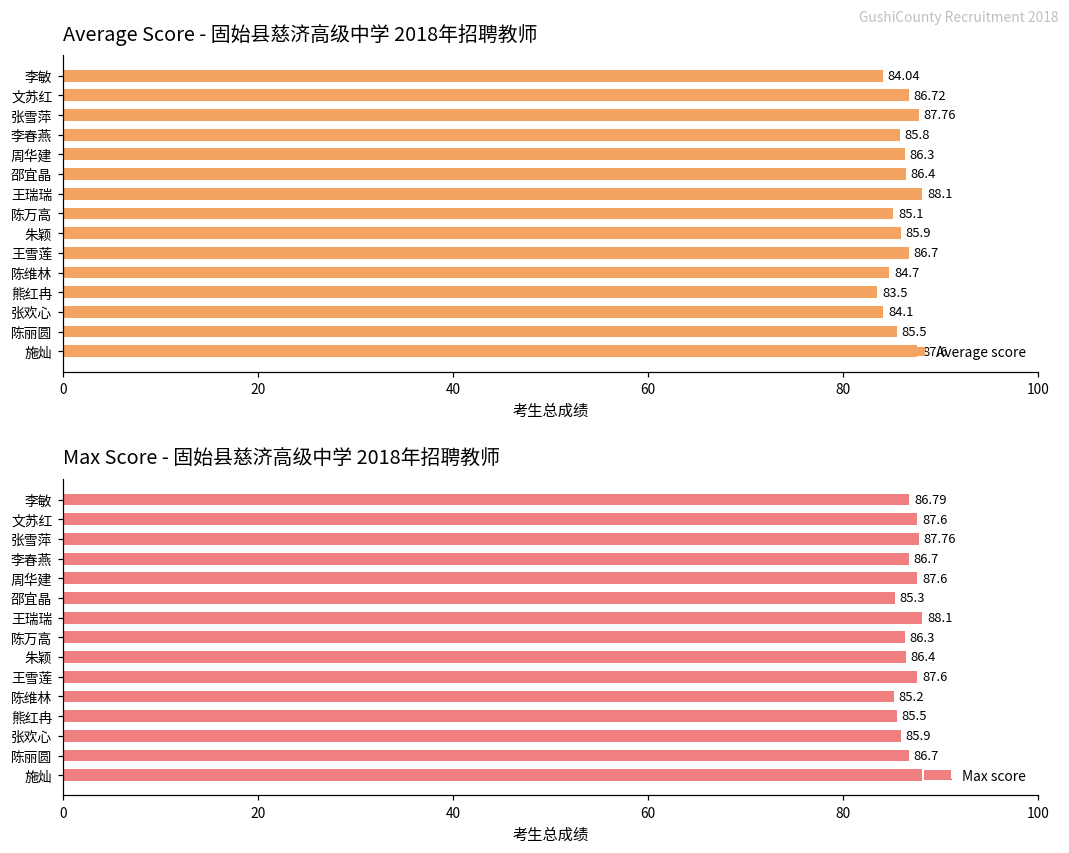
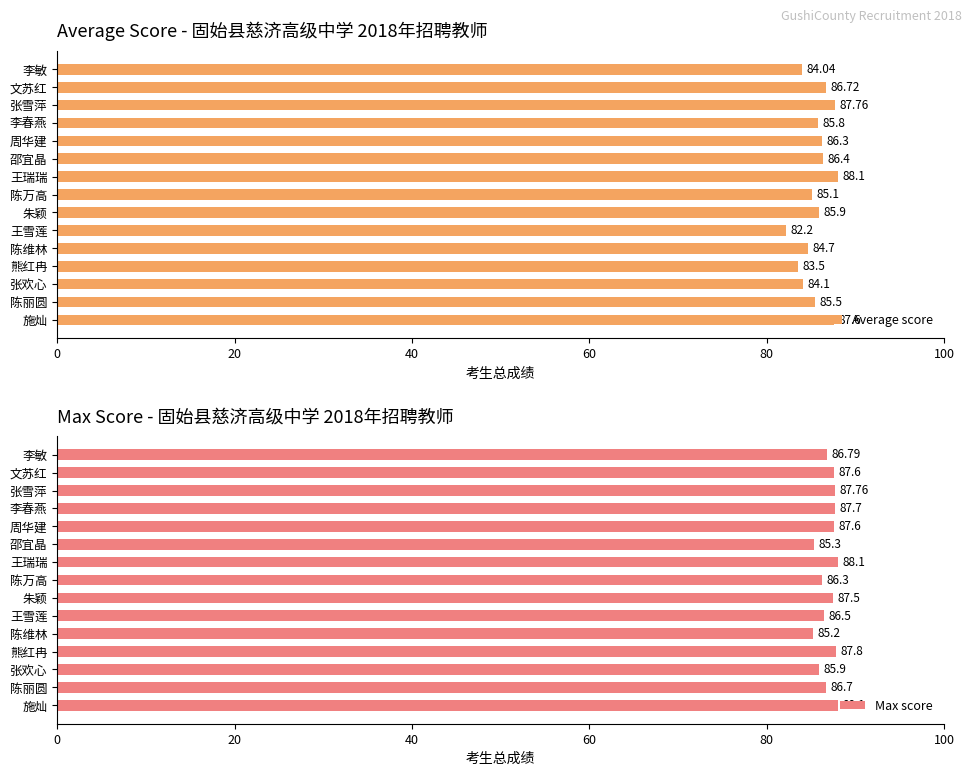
  {
    "Average Score - 固始县慈济高级中学 2018年招聘教师": {
      "李敏": 84.04,
      "文苏红": 86.72,
      "张雪萍": 87.76,
      "李春燕": 85.8,
      "周华建": 86.3,
      "邵宜晶": 86.4,
      "王瑞瑞": 88.1,
      "陈万高": 85.1,
      "朱颖": 85.9,
-     "王雪莲": 86.7,
+     "王雪莲": 82.2,
      "陈维林": 84.7,
      "熊红冉": 83.5,
      "张欢心": 84.1,
      "陈丽圆": 85.5,
      "施灿": 87.6
    },
    "Max Score - 固始县慈济高级中学 2018年招聘教师": {
      "李敏": 86.79,
      "文苏红": 87.6,
      "张雪萍": 87.76,
-     "李春燕": 86.7,
+     "李春燕": 87.7,
      "周华建": 87.6,
      "邵宜晶": 85.3,
      "王瑞瑞": 88.1,
      "陈万高": 86.3,
-     "朱颖": 86.4,
-     "王雪莲": 87.6,
+     "朱颖": 87.5,
+     "王雪莲": 86.5,
      "陈维林": 85.2,
-     "熊红冉": 85.5,
+     "熊红冉": 87.8,
      "张欢心": 85.9,
      "陈丽圆": 86.7,
      "施灿": 88.1
    }
  }
